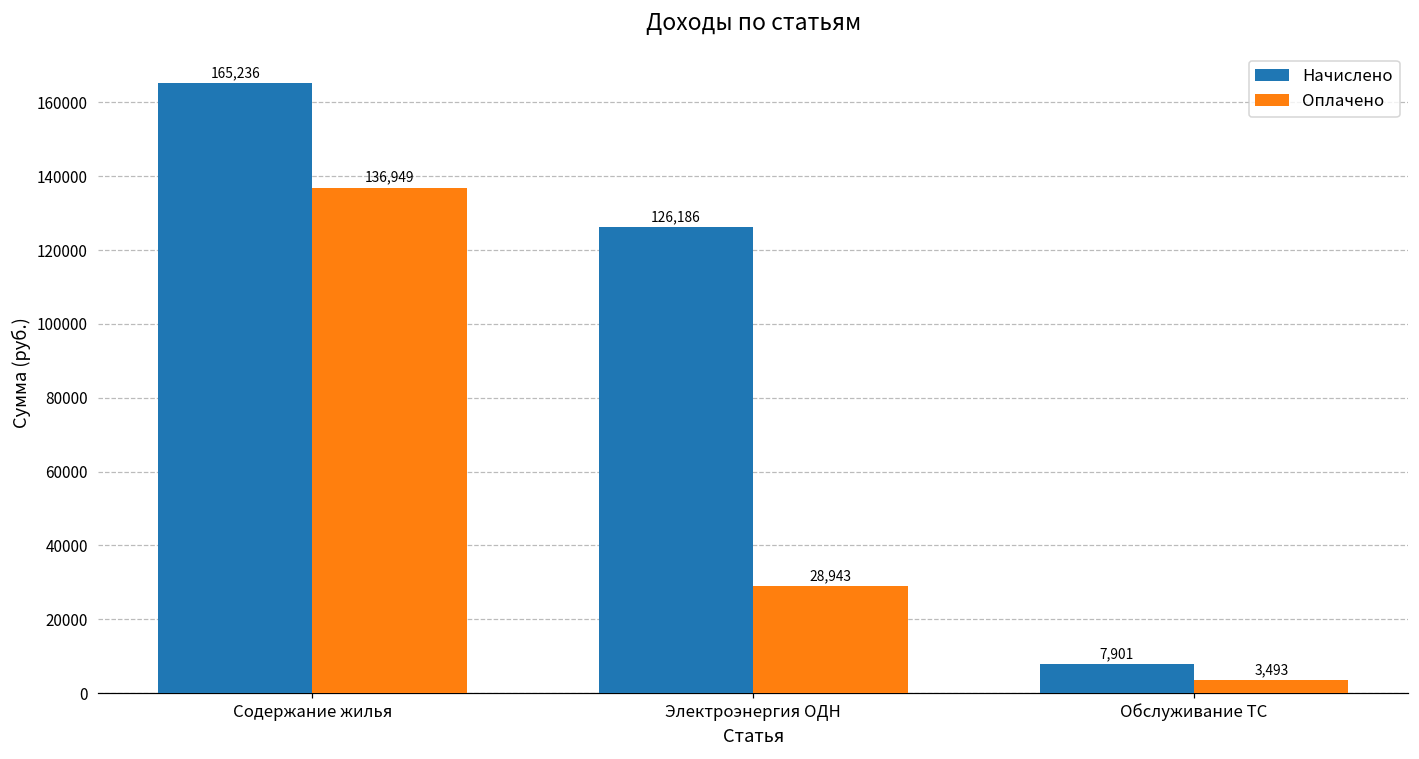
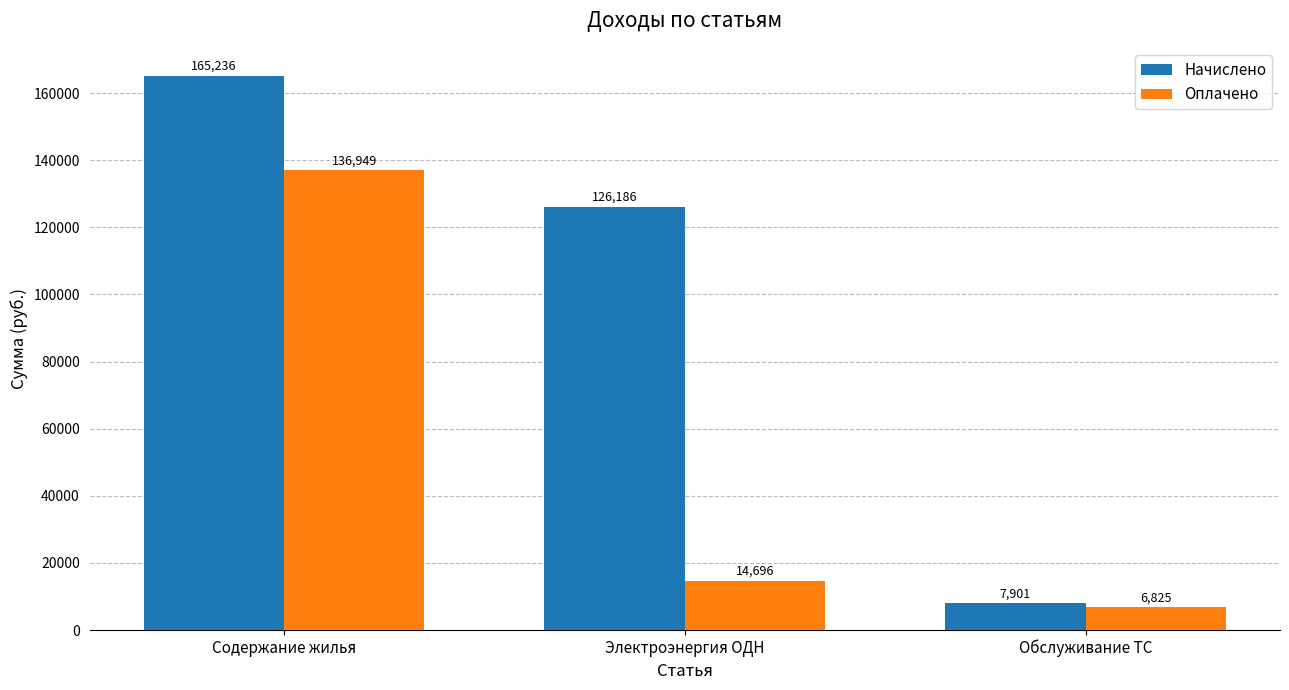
  {
    "Начислено": {
      "Содержание жилья": "165,236",
      "Электроэнергия ОДН": "126,186",
      "Обслуживание ТС": "7,901"
    },
    "Оплачено": {
      "Содержание жилья": "136,949",
-     "Электроэнергия ОДН": "28,943",
-     "Обслуживание ТС": "3,493"
+     "Электроэнергия ОДН": "14,696",
+     "Обслуживание ТС": "6,825"
    }
  }
